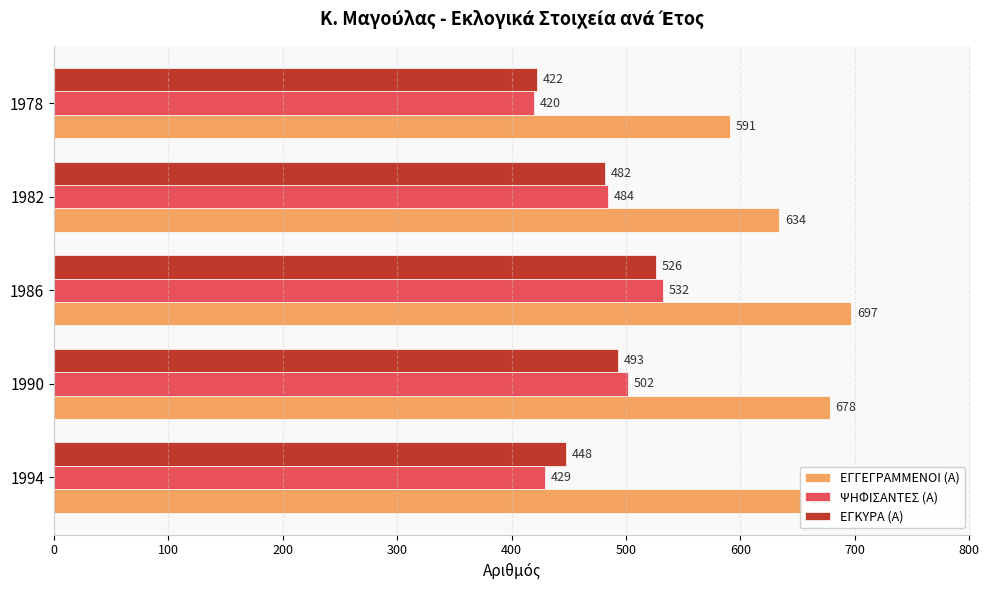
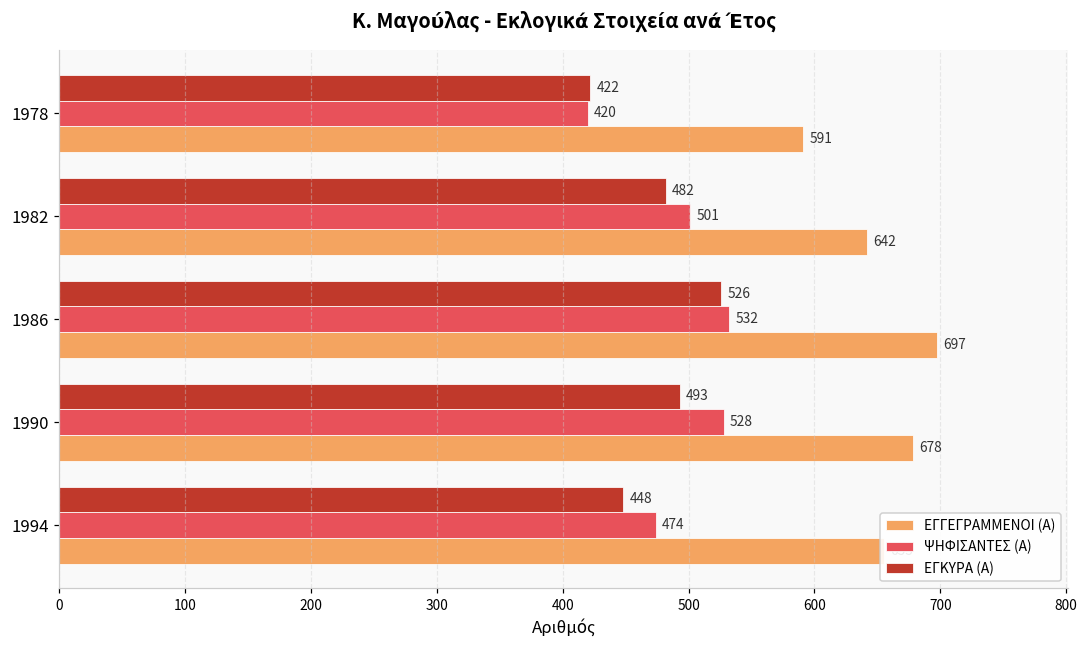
  {
    "ΕΓΓΕΓΡΑΜΜΕΝΟΙ (Α)": {
      "1978": 591,
-     "1982": 634,
+     "1982": 642,
      "1986": 697,
      "1990": 678
    },
    "ΨΗΦΙΣΑΝΤΕΣ (Α)": {
      "1978": 420,
-     "1982": 484,
+     "1982": 501,
      "1986": 532,
-     "1990": 502,
-     "1994": 429
+     "1990": 528,
+     "1994": 474
    },
    "ΕΓΚΥΡΑ (Α)": {
      "1978": 422,
      "1982": 482,
      "1986": 526,
      "1990": 493,
      "1994": 448
    }
  }
